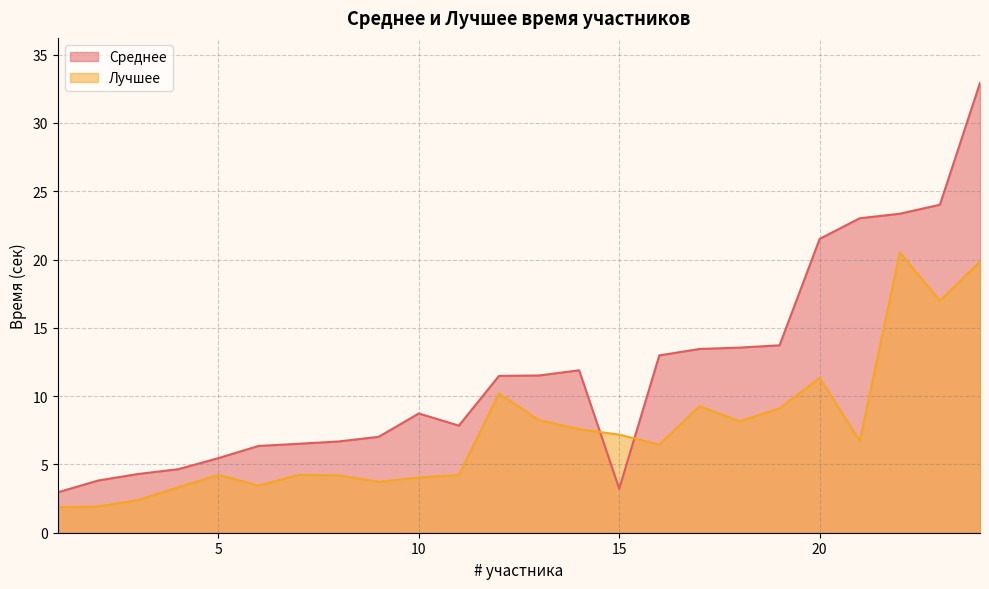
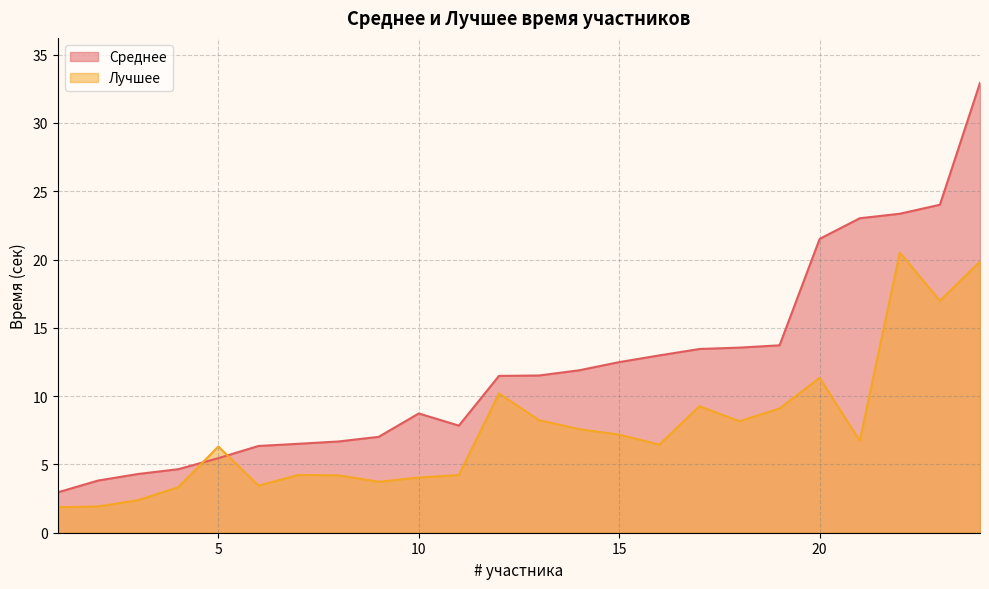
  {
    "Среднее": {
      "5": 5.5,
      "10": 8.7,
-     "15": 3.2,
+     "15": 12.5,
      "20": 21.5
    },
    "Лучшее": {
-     "5": 4.2,
+     "5": 6.3,
      "10": 4.0,
      "15": 7.2,
      "20": 11.3
    }
  }
